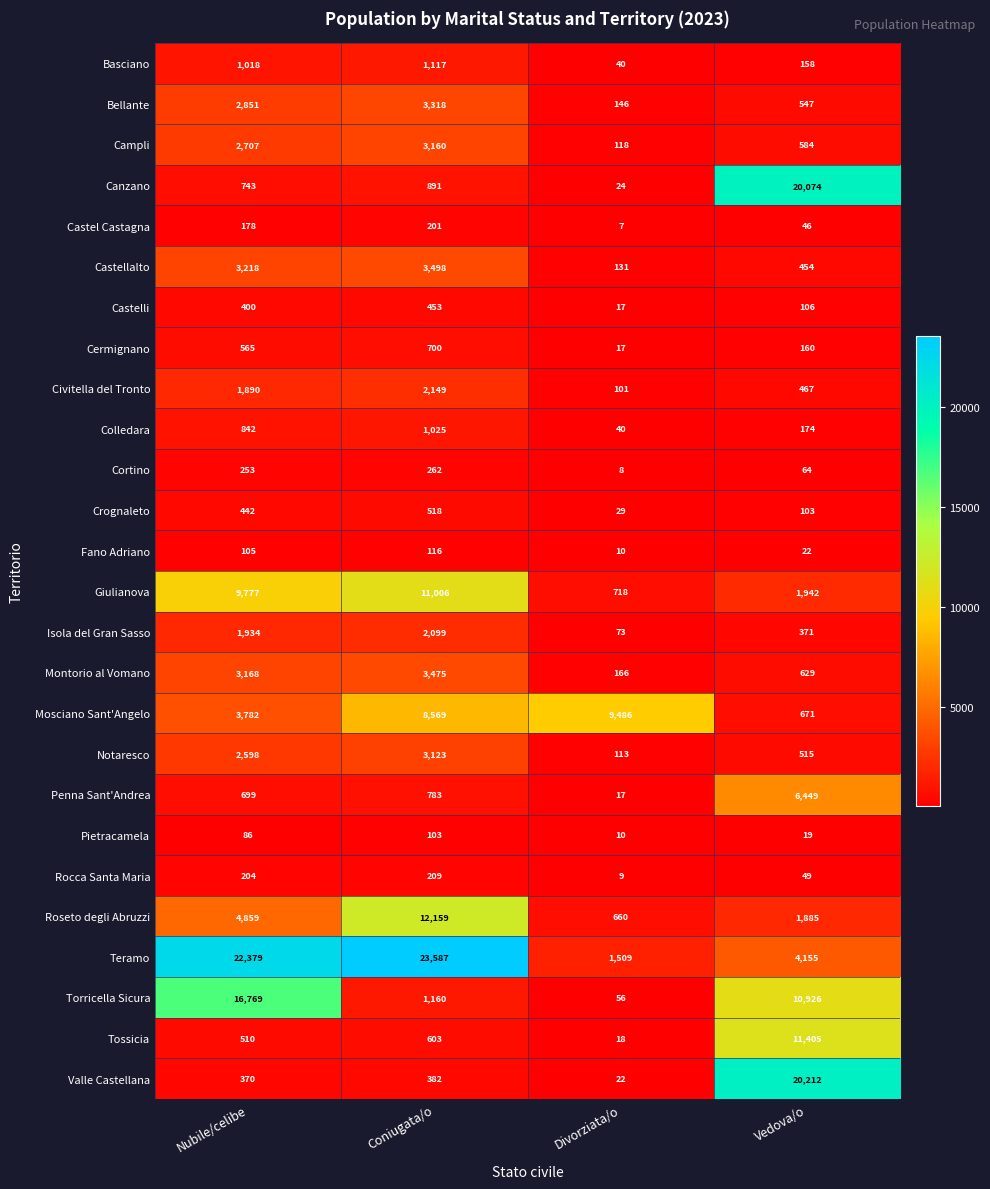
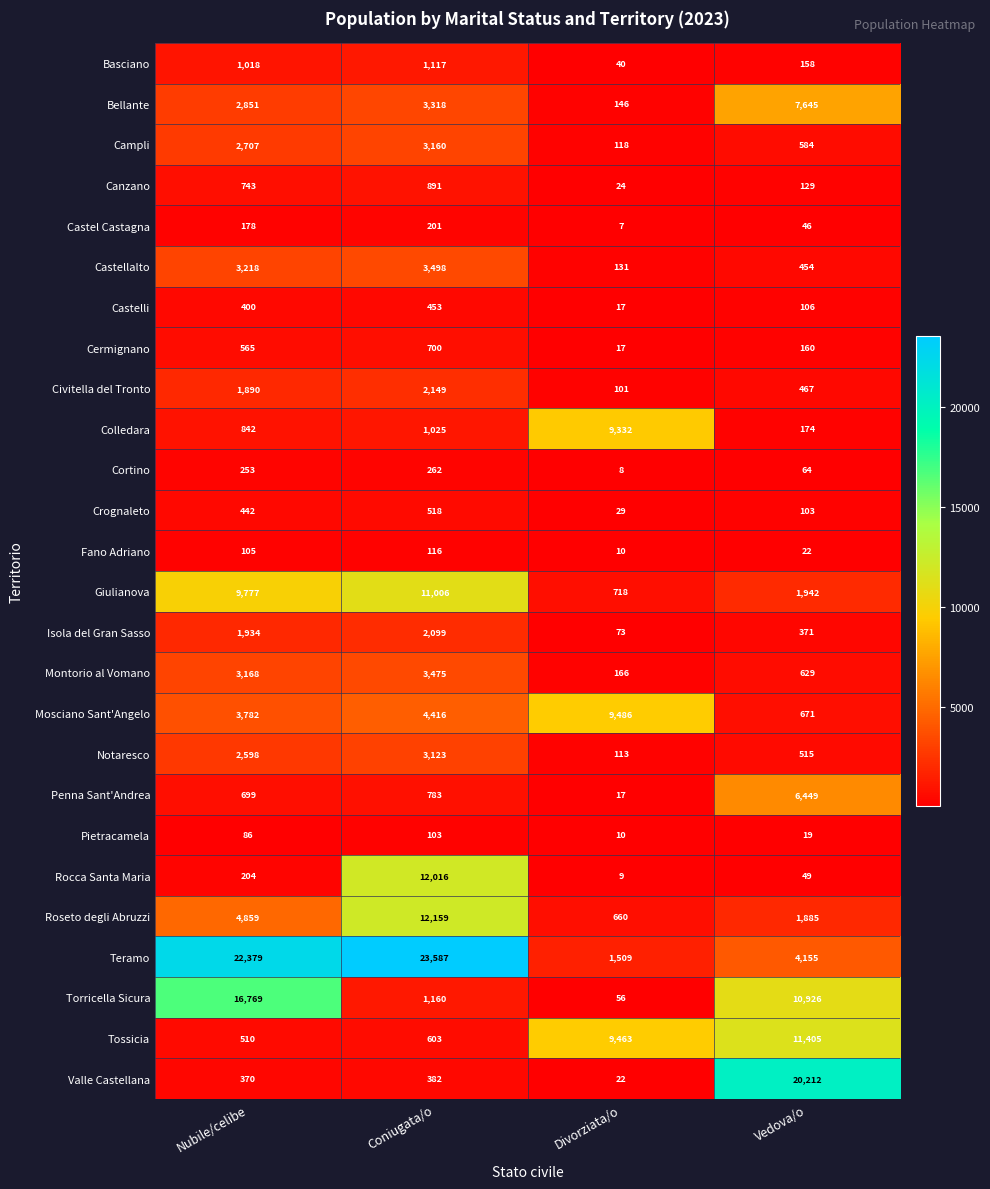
  {
    "Basciano": {
      "Nubile/celibe": "1,018",
      "Coniugata/o": "1,117",
      "Divorziata/o": "40",
      "Vedova/o": "158"
    },
    "Bellante": {
      "Nubile/celibe": "2,851",
      "Coniugata/o": "3,318",
      "Divorziata/o": "146",
-     "Vedova/o": "547"
+     "Vedova/o": "7,645"
    },
    "Campli": {
      "Nubile/celibe": "2,707",
      "Coniugata/o": "3,160",
      "Divorziata/o": "118",
      "Vedova/o": "584"
    },
    "Canzano": {
      "Nubile/celibe": "743",
      "Coniugata/o": "891",
      "Divorziata/o": "24",
-     "Vedova/o": "20,074"
+     "Vedova/o": "129"
    },
    "Castel Castagna": {
      "Nubile/celibe": "178",
      "Coniugata/o": "201",
      "Divorziata/o": "7",
      "Vedova/o": "46"
    },
    "Castellalto": {
      "Nubile/celibe": "3,218",
      "Coniugata/o": "3,498",
      "Divorziata/o": "131",
      "Vedova/o": "454"
    },
    "Castelli": {
      "Nubile/celibe": "400",
      "Coniugata/o": "453",
      "Divorziata/o": "17",
      "Vedova/o": "106"
    },
    "Cermignano": {
      "Nubile/celibe": "565",
      "Coniugata/o": "700",
      "Divorziata/o": "17",
      "Vedova/o": "160"
    },
    "Civitella del Tronto": {
      "Nubile/celibe": "1,890",
      "Coniugata/o": "2,149",
      "Divorziata/o": "101",
      "Vedova/o": "467"
    },
    "Colledara": {
      "Nubile/celibe": "842",
      "Coniugata/o": "1,025",
-     "Divorziata/o": "40",
+     "Divorziata/o": "9,332",
      "Vedova/o": "174"
    },
    "Cortino": {
      "Nubile/celibe": "253",
      "Coniugata/o": "262",
      "Divorziata/o": "8",
      "Vedova/o": "64"
    },
    "Crognaleto": {
      "Nubile/celibe": "442",
      "Coniugata/o": "518",
      "Divorziata/o": "29",
      "Vedova/o": "103"
    },
    "Fano Adriano": {
      "Nubile/celibe": "105",
      "Coniugata/o": "116",
      "Divorziata/o": "10",
      "Vedova/o": "22"
    },
    "Giulianova": {
      "Nubile/celibe": "9,777",
      "Coniugata/o": "11,006",
      "Divorziata/o": "718",
      "Vedova/o": "1,942"
    },
    "Isola del Gran Sasso": {
      "Nubile/celibe": "1,934",
      "Coniugata/o": "2,099",
      "Divorziata/o": "73",
      "Vedova/o": "371"
    },
    "Montorio al Vomano": {
      "Nubile/celibe": "3,168",
      "Coniugata/o": "3,475",
      "Divorziata/o": "166",
      "Vedova/o": "629"
    },
    "Mosciano Sant'Angelo": {
      "Nubile/celibe": "3,782",
-     "Coniugata/o": "8,569",
+     "Coniugata/o": "4,416",
      "Divorziata/o": "9,486",
      "Vedova/o": "671"
    },
    "Notaresco": {
      "Nubile/celibe": "2,598",
      "Coniugata/o": "3,123",
      "Divorziata/o": "113",
      "Vedova/o": "515"
    },
    "Penna Sant'Andrea": {
      "Nubile/celibe": "699",
      "Coniugata/o": "783",
      "Divorziata/o": "17",
      "Vedova/o": "6,449"
    },
    "Pietracamela": {
      "Nubile/celibe": "86",
      "Coniugata/o": "103",
      "Divorziata/o": "10",
      "Vedova/o": "19"
    },
    "Rocca Santa Maria": {
      "Nubile/celibe": "204",
-     "Coniugata/o": "209",
+     "Coniugata/o": "12,016",
      "Divorziata/o": "9",
      "Vedova/o": "49"
    },
    "Roseto degli Abruzzi": {
      "Nubile/celibe": "4,859",
      "Coniugata/o": "12,159",
      "Divorziata/o": "660",
      "Vedova/o": "1,885"
    },
    "Teramo": {
      "Nubile/celibe": "22,379",
      "Coniugata/o": "23,587",
      "Divorziata/o": "1,509",
      "Vedova/o": "4,155"
    },
    "Torricella Sicura": {
      "Nubile/celibe": "16,769",
      "Coniugata/o": "1,160",
      "Divorziata/o": "56",
      "Vedova/o": "10,926"
    },
    "Tossicia": {
      "Nubile/celibe": "510",
      "Coniugata/o": "603",
-     "Divorziata/o": "18",
+     "Divorziata/o": "9,463",
      "Vedova/o": "11,405"
    },
    "Valle Castellana": {
      "Nubile/celibe": "370",
      "Coniugata/o": "382",
      "Divorziata/o": "22",
      "Vedova/o": "20,212"
    }
  }
